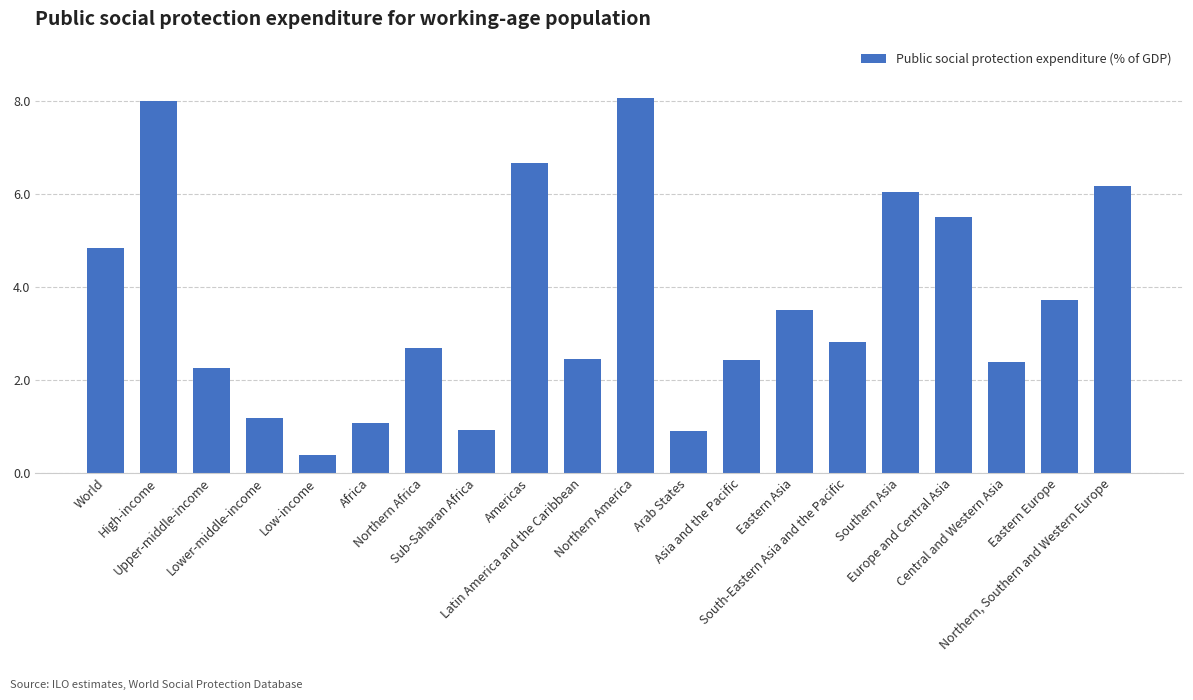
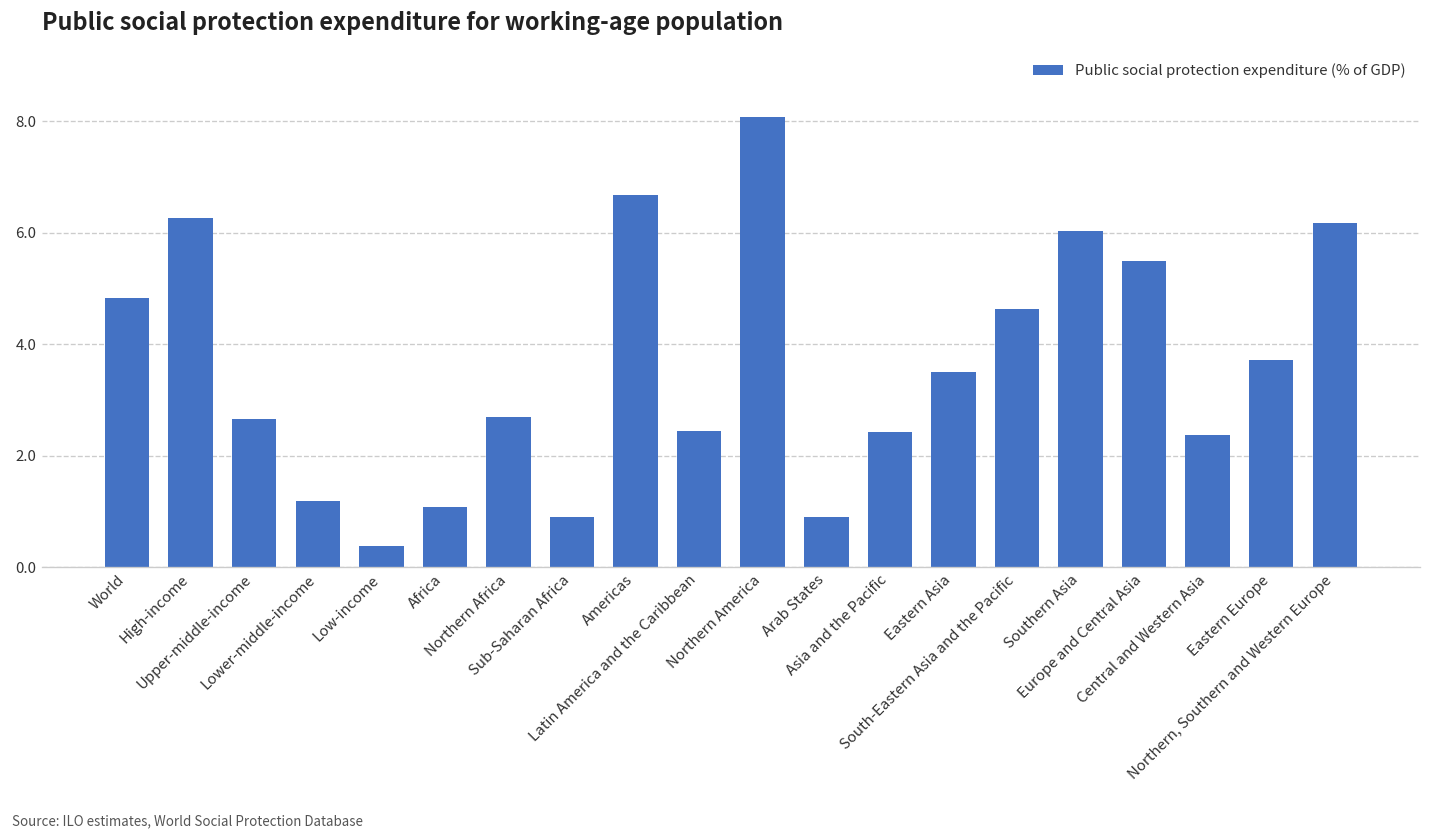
  {
    "World": 4.8,
-   "High-income": 8.0,
-   "Upper-middle-income": 2.3,
+   "High-income": 6.3,
+   "Upper-middle-income": 2.7,
    "Lower-middle-income": 1.2,
    "Low-income": 0.4,
    "Africa": 1.1,
    "Northern Africa": 2.7,
    "Sub-Saharan Africa": 0.9,
    "Americas": 6.7,
    "Latin America and the Caribbean": 2.5,
    "Northern America": 8.1,
    "Arab States": 0.9,
    "Asia and the Pacific": 2.4,
    "Eastern Asia": 3.5,
-   "South-Eastern Asia and the Pacific": 2.8,
+   "South-Eastern Asia and the Pacific": 4.6,
    "Southern Asia": 6.0,
    "Europe and Central Asia": 5.5,
    "Central and Western Asia": 2.4,
    "Eastern Europe": 3.7,
    "Northern, Southern and Western Europe": 6.2
  }
